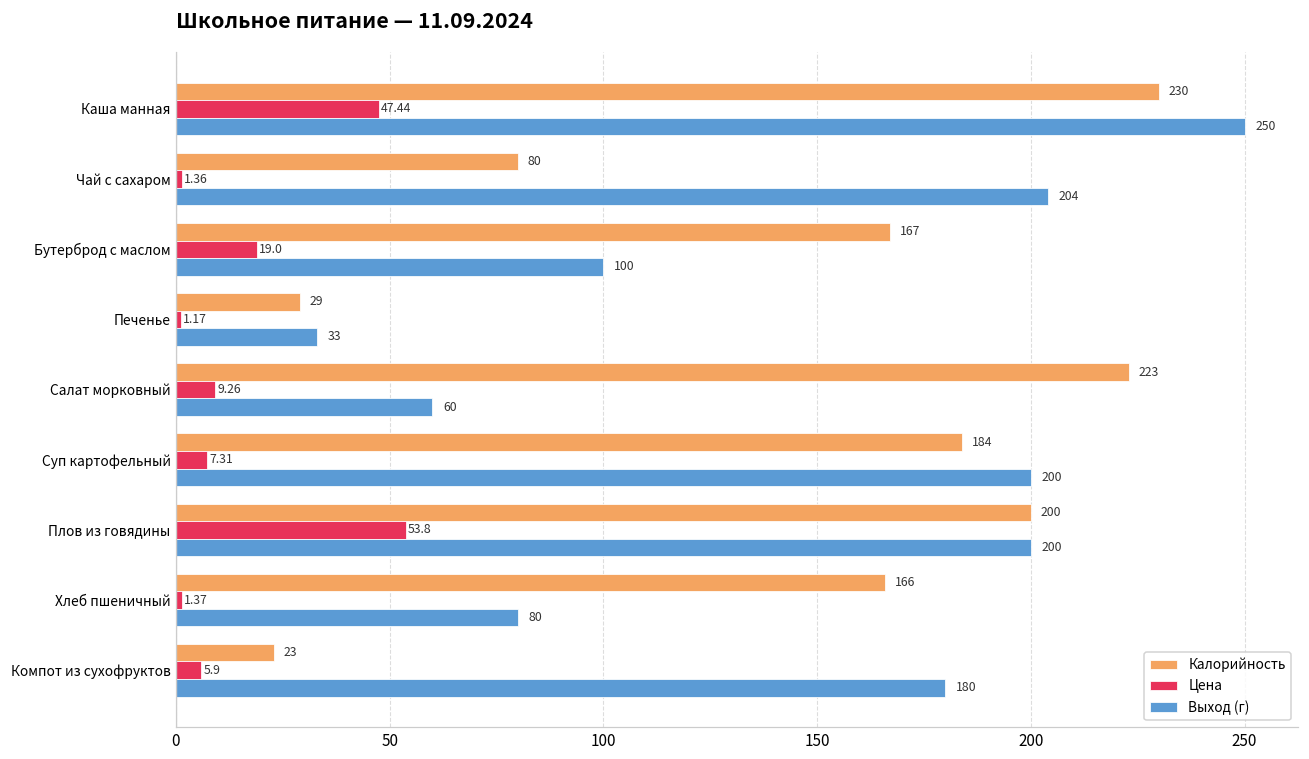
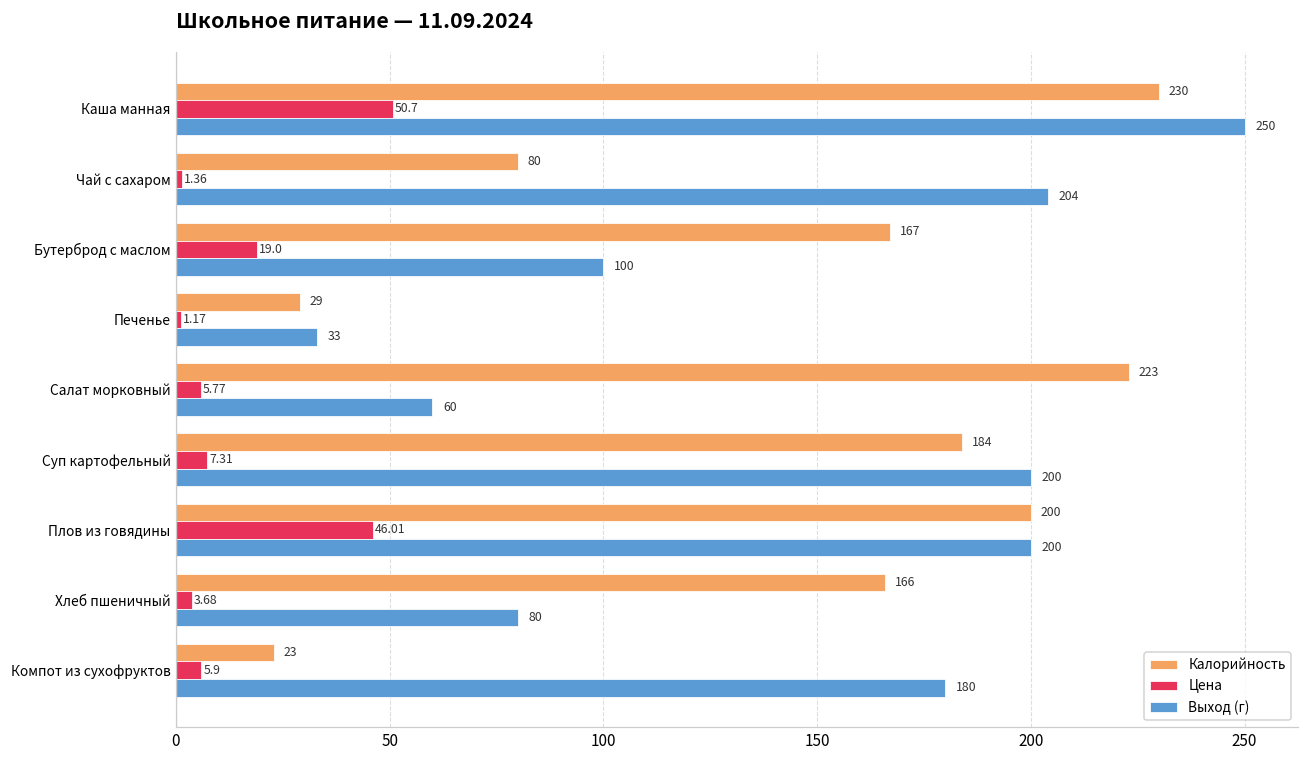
  {
    "Калорийность": {
      "Каша манная": 230,
      "Чай с сахаром": 80,
      "Бутерброд с маслом": 167,
      "Печенье": 29,
      "Салат морковный": 223,
      "Суп картофельный": 184,
      "Плов из говядины": 200,
      "Хлеб пшеничный": 166,
      "Компот из сухофруктов": 23
    },
    "Цена": {
-     "Каша манная": 47.44,
+     "Каша манная": 50.7,
      "Чай с сахаром": 1.36,
      "Бутерброд с маслом": 19.0,
      "Печенье": 1.17,
-     "Салат морковный": 9.26,
+     "Салат морковный": 5.77,
      "Суп картофельный": 7.31,
-     "Плов из говядины": 53.8,
-     "Хлеб пшеничный": 1.37,
+     "Плов из говядины": 46.01,
+     "Хлеб пшеничный": 3.68,
      "Компот из сухофруктов": 5.9
    },
    "Выход (г)": {
      "Каша манная": 250,
      "Чай с сахаром": 204,
      "Бутерброд с маслом": 100,
      "Печенье": 33,
      "Салат морковный": 60,
      "Суп картофельный": 200,
      "Плов из говядины": 200,
      "Хлеб пшеничный": 80,
      "Компот из сухофруктов": 180
    }
  }
